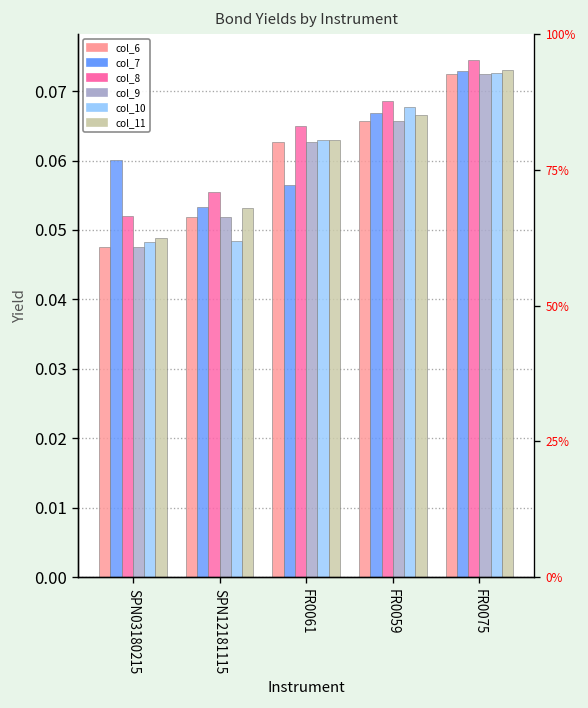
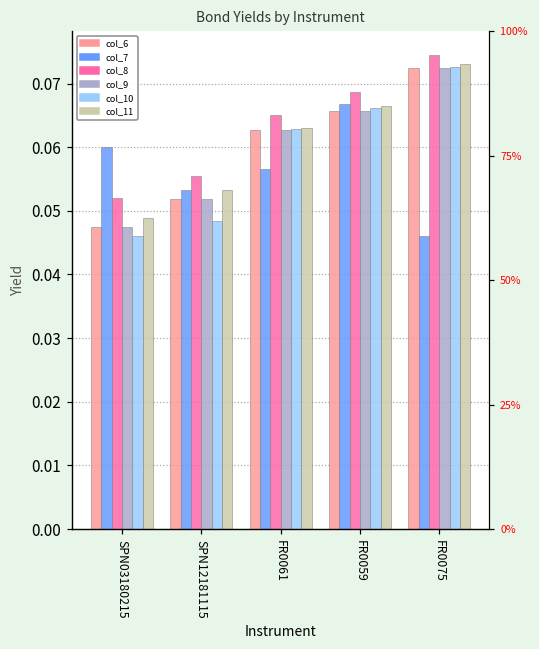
  {
    "col_7": {
      "SPN03180215": 0.060,
      "SPN12181115": 0.053,
      "FR0061": 0.057,
      "FR0059": 0.067,
-     "FR0075": 0.073
+     "FR0075": 0.046
    },
    "col_10": {
-     "SPN03180215": 0.048,
+     "SPN03180215": 0.046,
      "SPN12181115": 0.048,
      "FR0061": 0.063,
-     "FR0059": 0.068,
+     "FR0059": 0.066,
      "FR0075": 0.073
    }
  }
